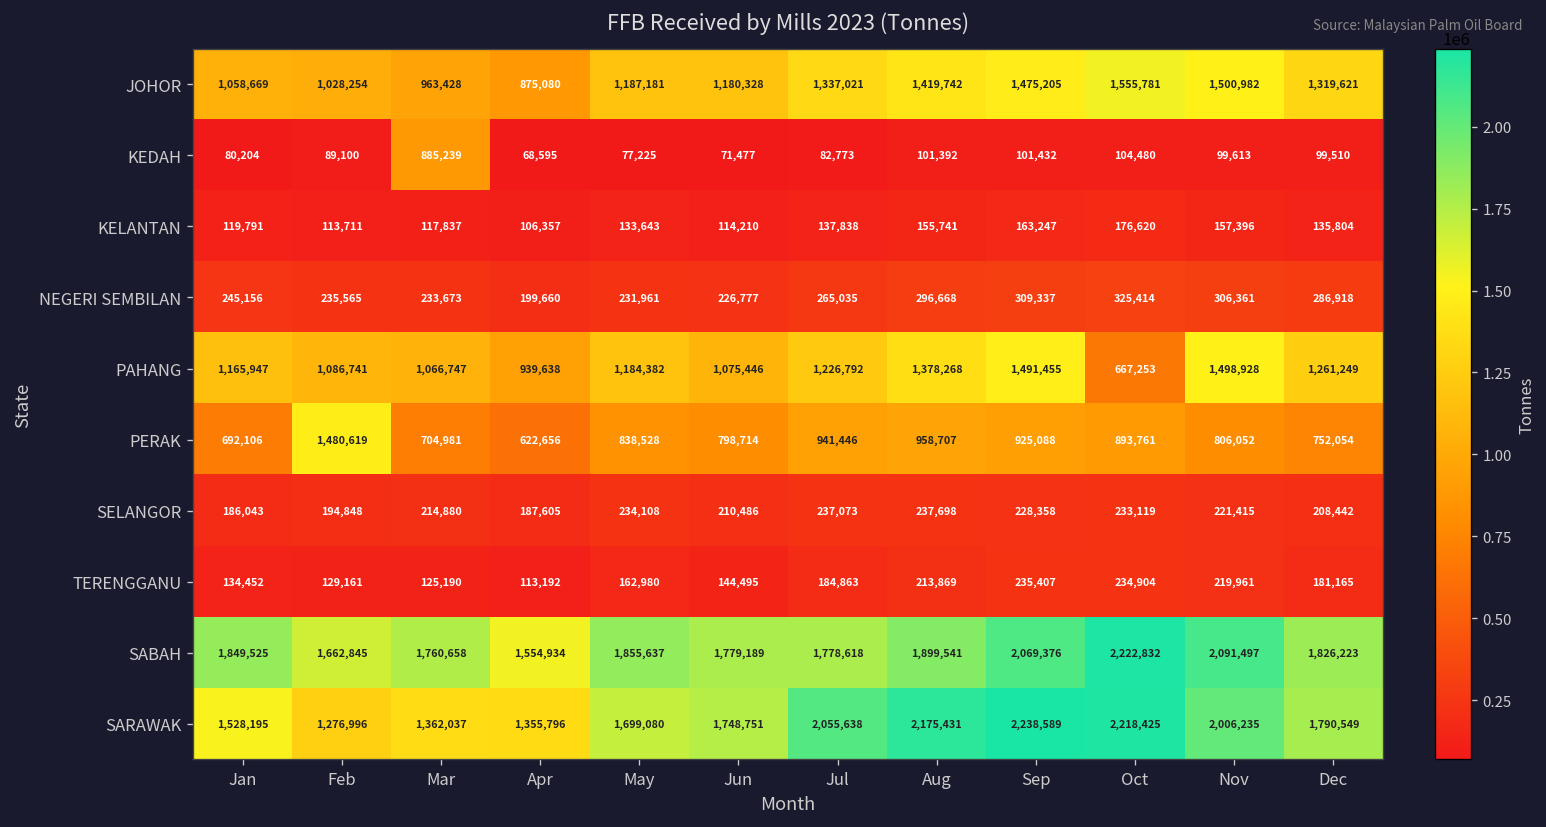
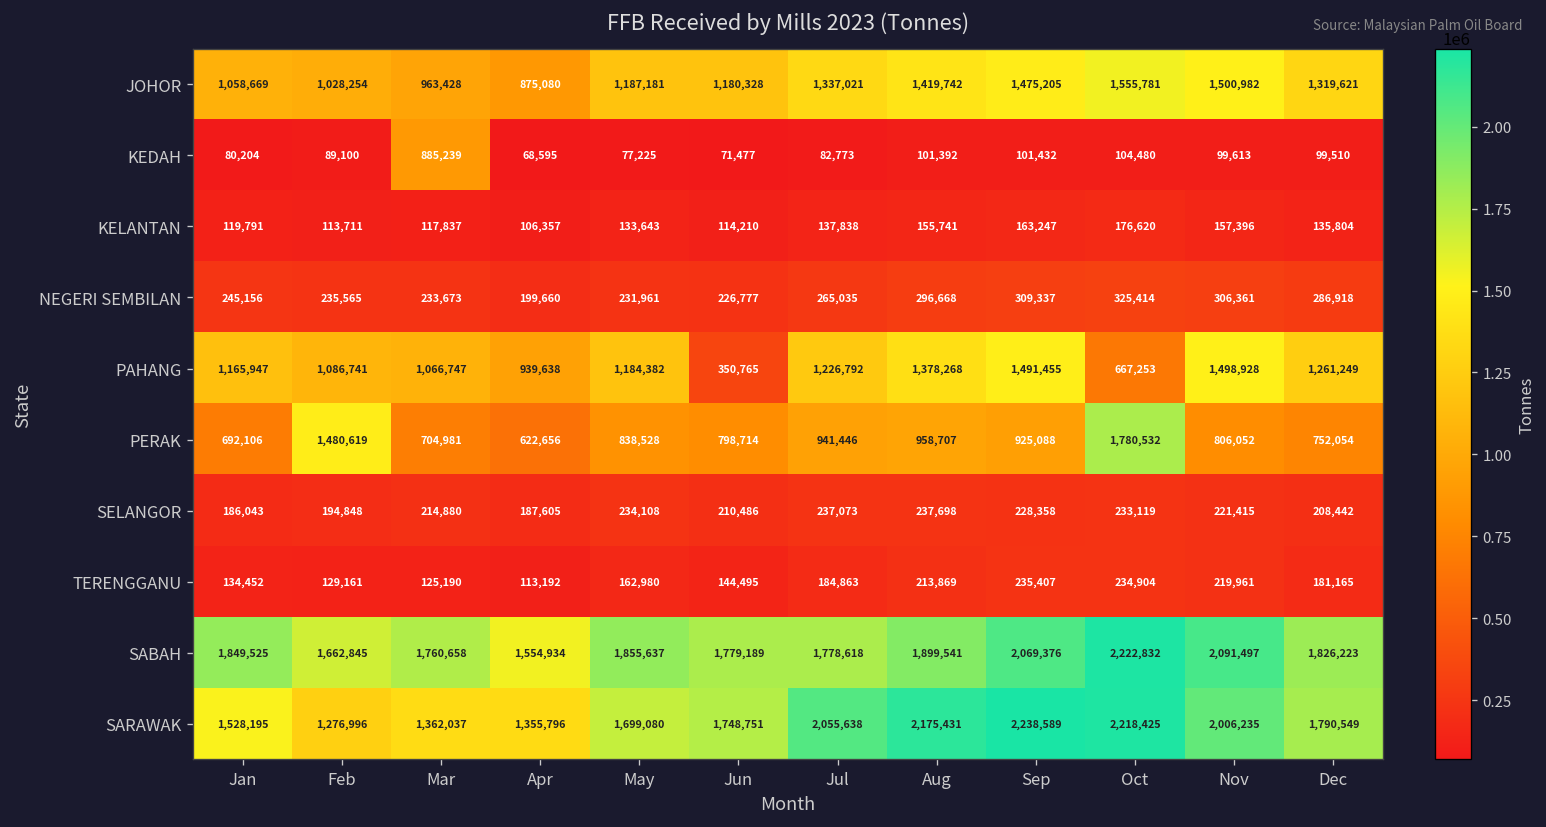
  {
    "JOHOR": {
      "Jan": "1,058,669",
      "Feb": "1,028,254",
      "Mar": "963,428",
      "Apr": "875,080",
      "May": "1,187,181",
      "Jun": "1,180,328",
      "Jul": "1,337,021",
      "Aug": "1,419,742",
      "Sep": "1,475,205",
      "Oct": "1,555,781",
      "Nov": "1,500,982",
      "Dec": "1,319,621"
    },
    "KEDAH": {
      "Jan": "80,204",
      "Feb": "89,100",
      "Mar": "885,239",
      "Apr": "68,595",
      "May": "77,225",
      "Jun": "71,477",
      "Jul": "82,773",
      "Aug": "101,392",
      "Sep": "101,432",
      "Oct": "104,480",
      "Nov": "99,613",
      "Dec": "99,510"
    },
    "KELANTAN": {
      "Jan": "119,791",
      "Feb": "113,711",
      "Mar": "117,837",
      "Apr": "106,357",
      "May": "133,643",
      "Jun": "114,210",
      "Jul": "137,838",
      "Aug": "155,741",
      "Sep": "163,247",
      "Oct": "176,620",
      "Nov": "157,396",
      "Dec": "135,804"
    },
    "NEGERI SEMBILAN": {
      "Jan": "245,156",
      "Feb": "235,565",
      "Mar": "233,673",
      "Apr": "199,660",
      "May": "231,961",
      "Jun": "226,777",
      "Jul": "265,035",
      "Aug": "296,668",
      "Sep": "309,337",
      "Oct": "325,414",
      "Nov": "306,361",
      "Dec": "286,918"
    },
    "PAHANG": {
      "Jan": "1,165,947",
      "Feb": "1,086,741",
      "Mar": "1,066,747",
      "Apr": "939,638",
      "May": "1,184,382",
-     "Jun": "1,075,446",
+     "Jun": "350,765",
      "Jul": "1,226,792",
      "Aug": "1,378,268",
      "Sep": "1,491,455",
      "Oct": "667,253",
      "Nov": "1,498,928",
      "Dec": "1,261,249"
    },
    "PERAK": {
      "Jan": "692,106",
      "Feb": "1,480,619",
      "Mar": "704,981",
      "Apr": "622,656",
      "May": "838,528",
      "Jun": "798,714",
      "Jul": "941,446",
      "Aug": "958,707",
      "Sep": "925,088",
-     "Oct": "893,761",
+     "Oct": "1,780,532",
      "Nov": "806,052",
      "Dec": "752,054"
    },
    "SELANGOR": {
      "Jan": "186,043",
      "Feb": "194,848",
      "Mar": "214,880",
      "Apr": "187,605",
      "May": "234,108",
      "Jun": "210,486",
      "Jul": "237,073",
      "Aug": "237,698",
      "Sep": "228,358",
      "Oct": "233,119",
      "Nov": "221,415",
      "Dec": "208,442"
    },
    "TERENGGANU": {
      "Jan": "134,452",
      "Feb": "129,161",
      "Mar": "125,190",
      "Apr": "113,192",
      "May": "162,980",
      "Jun": "144,495",
      "Jul": "184,863",
      "Aug": "213,869",
      "Sep": "235,407",
      "Oct": "234,904",
      "Nov": "219,961",
      "Dec": "181,165"
    },
    "SABAH": {
      "Jan": "1,849,525",
      "Feb": "1,662,845",
      "Mar": "1,760,658",
      "Apr": "1,554,934",
      "May": "1,855,637",
      "Jun": "1,779,189",
      "Jul": "1,778,618",
      "Aug": "1,899,541",
      "Sep": "2,069,376",
      "Oct": "2,222,832",
      "Nov": "2,091,497",
      "Dec": "1,826,223"
    },
    "SARAWAK": {
      "Jan": "1,528,195",
      "Feb": "1,276,996",
      "Mar": "1,362,037",
      "Apr": "1,355,796",
      "May": "1,699,080",
      "Jun": "1,748,751",
      "Jul": "2,055,638",
      "Aug": "2,175,431",
      "Sep": "2,238,589",
      "Oct": "2,218,425",
      "Nov": "2,006,235",
      "Dec": "1,790,549"
    }
  }
